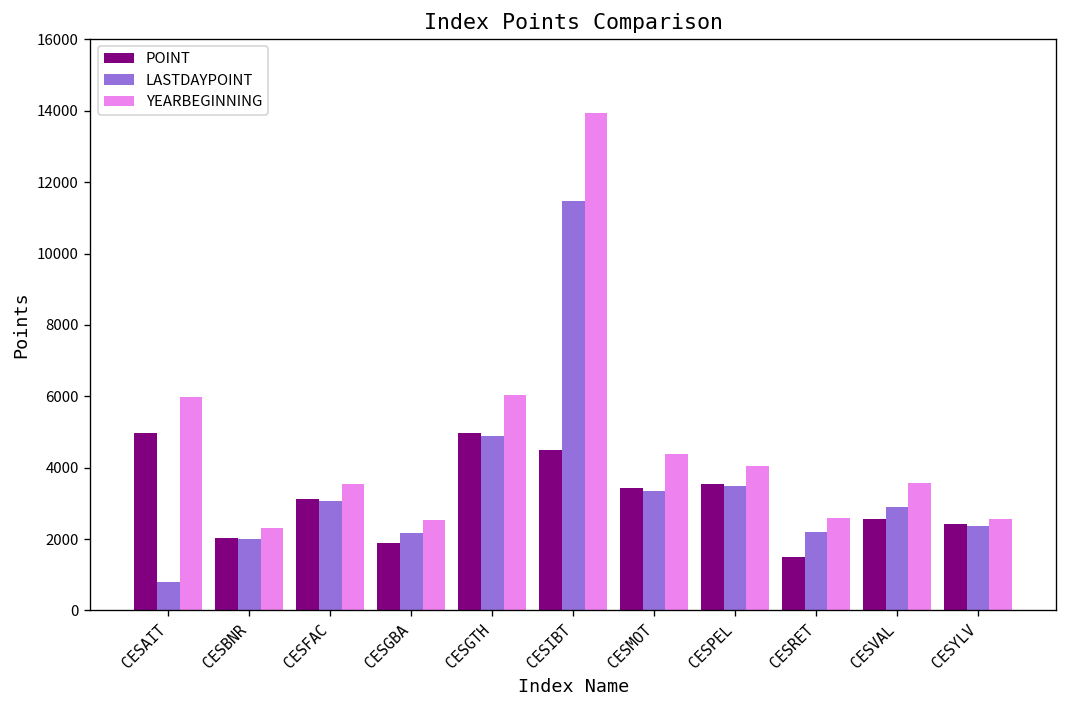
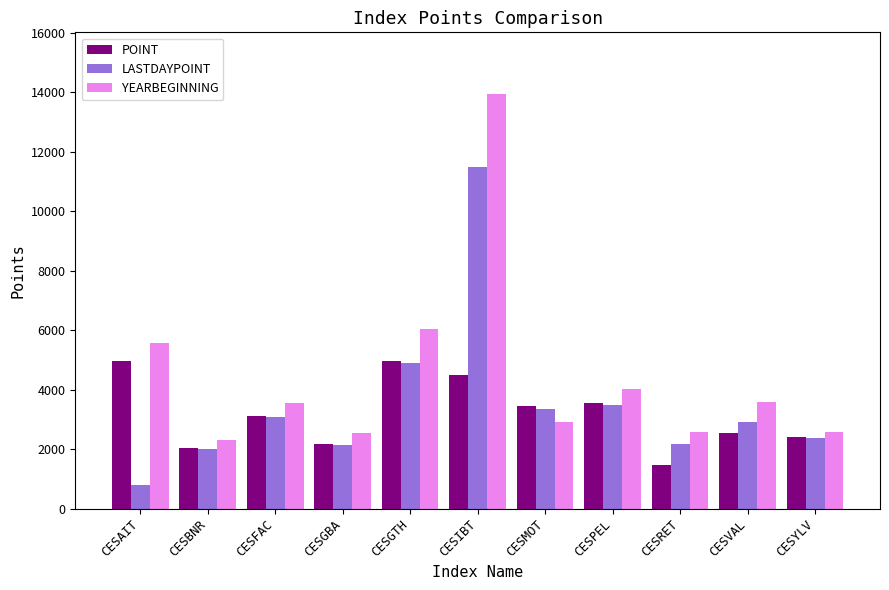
  {
    "POINT": {
      "CESAIT": 5000,
      "CESBNR": 2000,
      "CESFAC": 3100,
-     "CESGBA": 1900,
+     "CESGBA": 2200,
      "CESGTH": 5000,
      "CESIBT": 4500,
      "CESMOT": 3400,
      "CESPEL": 3500,
      "CESRET": 1500,
      "CESVAL": 2600,
      "CESYLV": 2400
    },
    "LASTDAYPOINT": {
      "CESAIT": 800,
      "CESBNR": 2000,
      "CESFAC": 3100,
      "CESGBA": 2200,
      "CESGTH": 4900,
      "CESIBT": 11500,
      "CESMOT": 3400,
      "CESPEL": 3500,
      "CESRET": 2200,
      "CESVAL": 2900,
      "CESYLV": 2400
    },
    "YEARBEGINNING": {
-     "CESAIT": 6000,
+     "CESAIT": 5600,
      "CESBNR": 2300,
      "CESFAC": 3500,
      "CESGBA": 2500,
      "CESGTH": 6000,
      "CESIBT": 13900,
-     "CESMOT": 4400,
+     "CESMOT": 2900,
      "CESPEL": 4000,
      "CESRET": 2600,
      "CESVAL": 3600,
      "CESYLV": 2600
    }
  }
